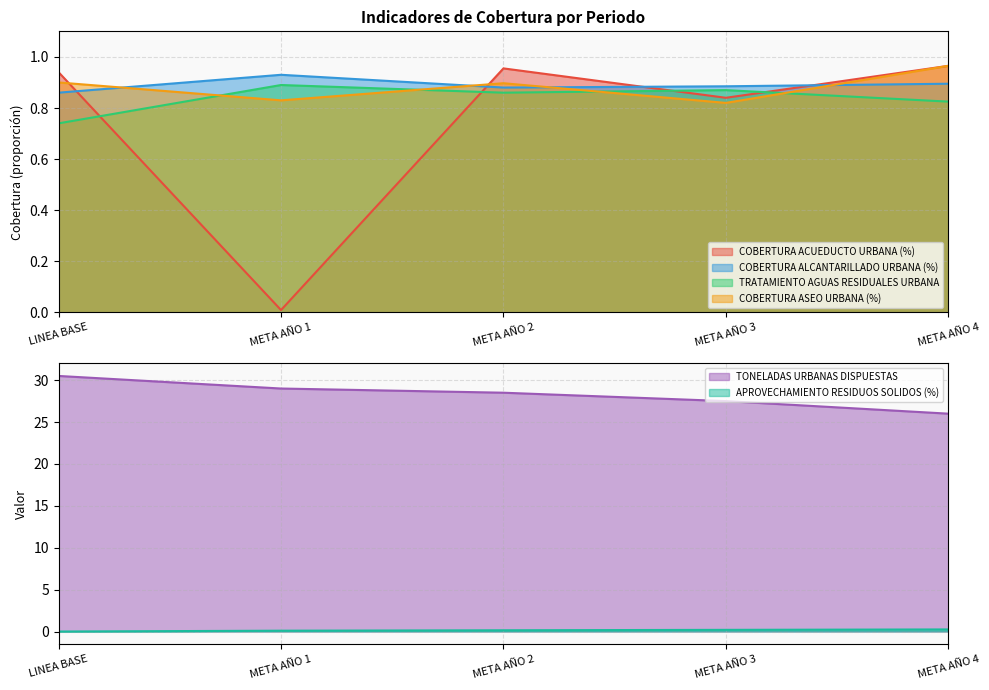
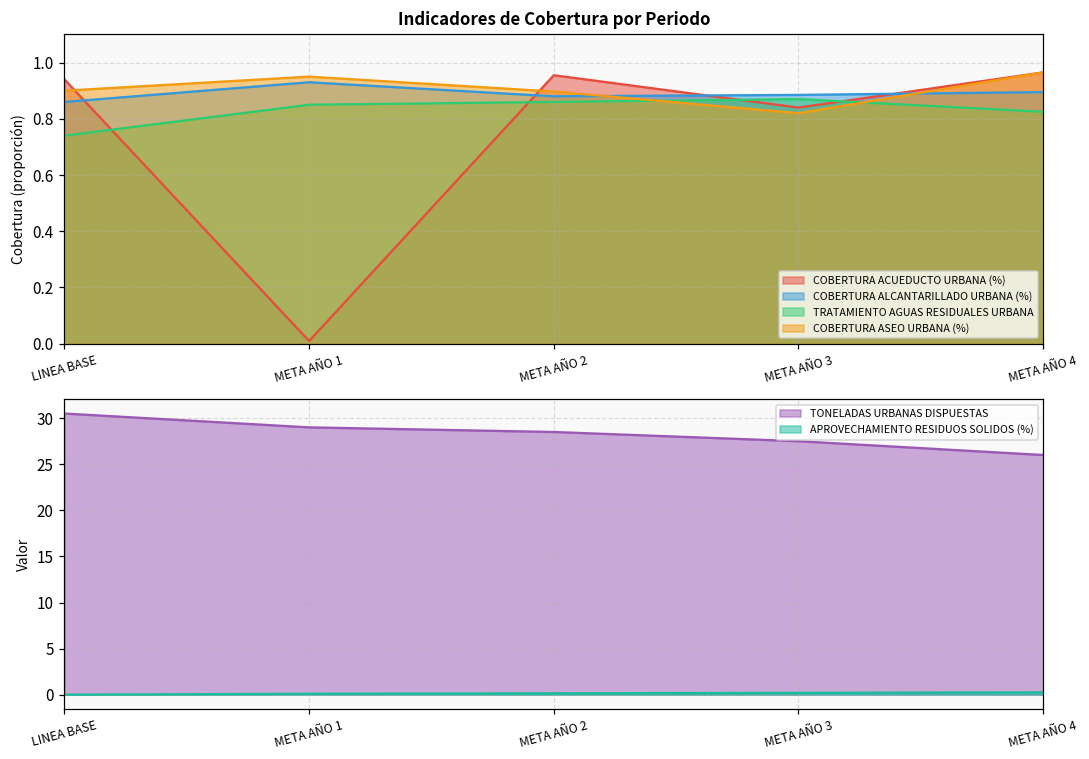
  {
    "Indicadores de Cobertura por Periodo": {
      "COBERTURA ACUEDUCTO URBANA (%)": {
        "LINEA BASE": 0.94,
        "META AÑO 1": 0.01,
        "META AÑO 2": 0.96,
        "META AÑO 3": 0.84
      },
      "COBERTURA ALCANTARILLADO URBANA (%)": {
        "LINEA BASE": 0.86,
        "META AÑO 1": 0.93,
        "META AÑO 2": 0.88,
        "META AÑO 3": 0.89,
        "META AÑO 4": 0.90
      },
      "TRATAMIENTO AGUAS RESIDUALES URBANA": {
        "LINEA BASE": 0.74,
-       "META AÑO 1": 0.89,
+       "META AÑO 1": 0.85,
        "META AÑO 2": 0.86,
        "META AÑO 3": 0.87,
        "META AÑO 4": 0.83
      },
      "COBERTURA ASEO URBANA (%)": {
        "LINEA BASE": 0.90,
-       "META AÑO 1": 0.83,
+       "META AÑO 1": 0.95,
        "META AÑO 2": 0.90,
        "META AÑO 3": 0.82
      }
    }
  }
